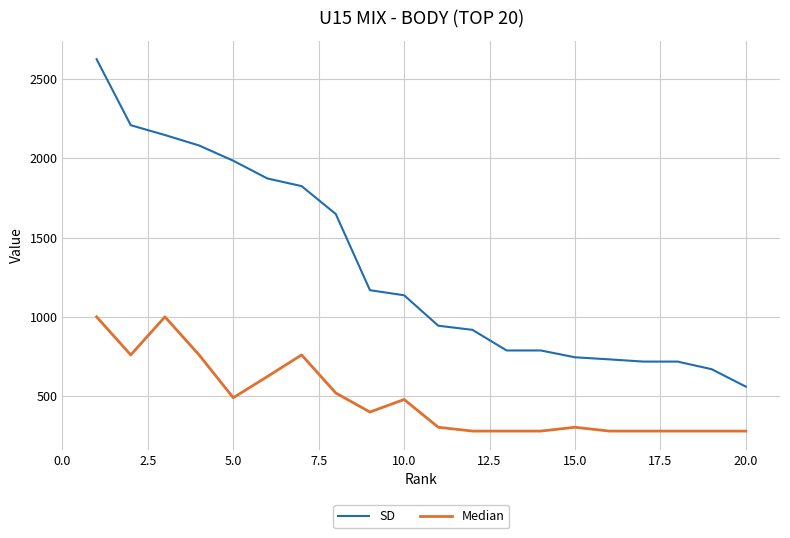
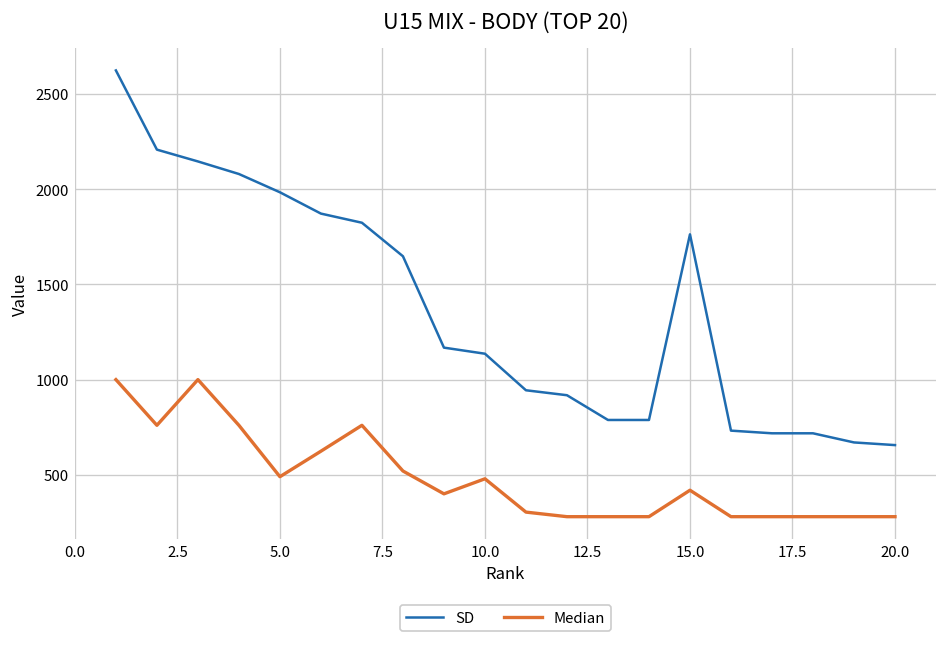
  {
    "SD": {
      "5.0": 1980,
      "10.0": 1140,
-     "15.0": 750,
-     "20.0": 560
+     "15.0": 1760,
+     "20.0": 660
    },
    "Median": {
      "5.0": 490,
      "10.0": 480,
-     "15.0": 300,
+     "15.0": 420,
      "20.0": 280
    }
  }
